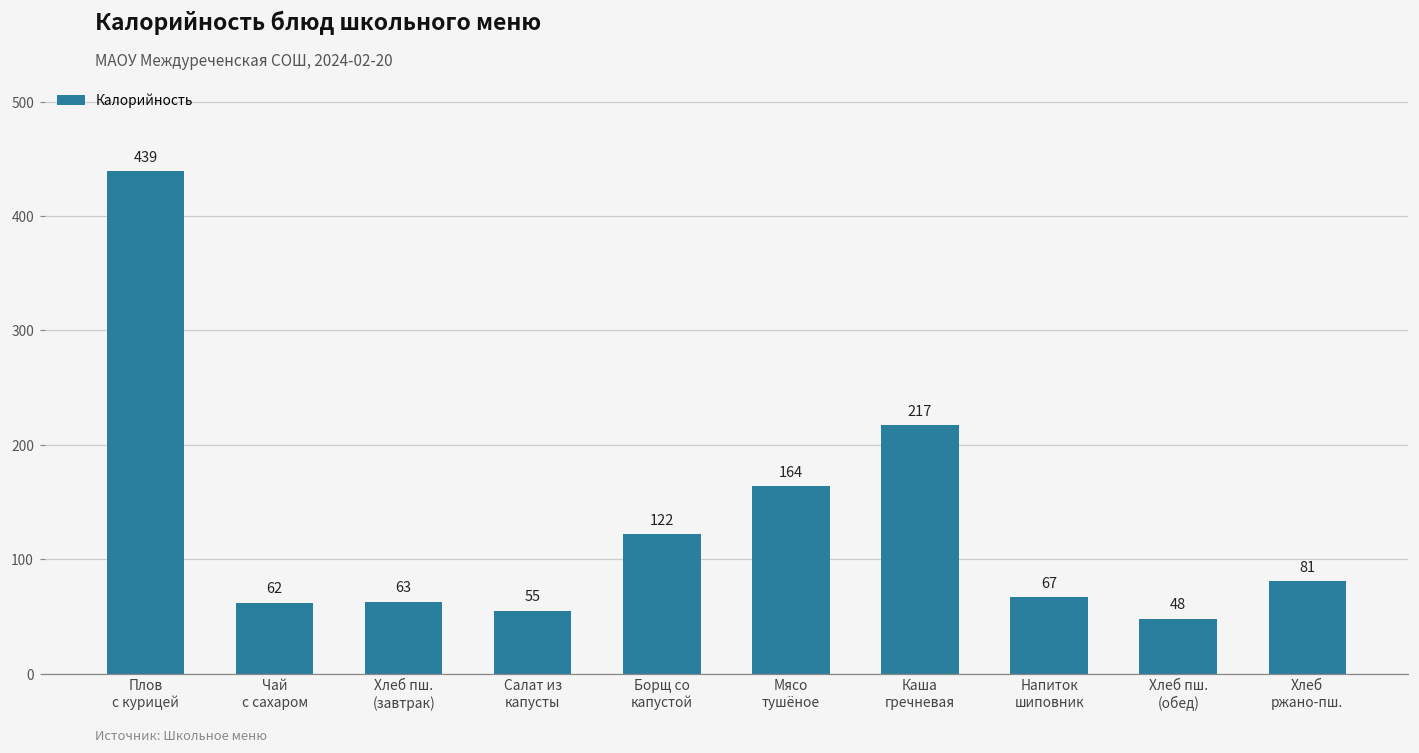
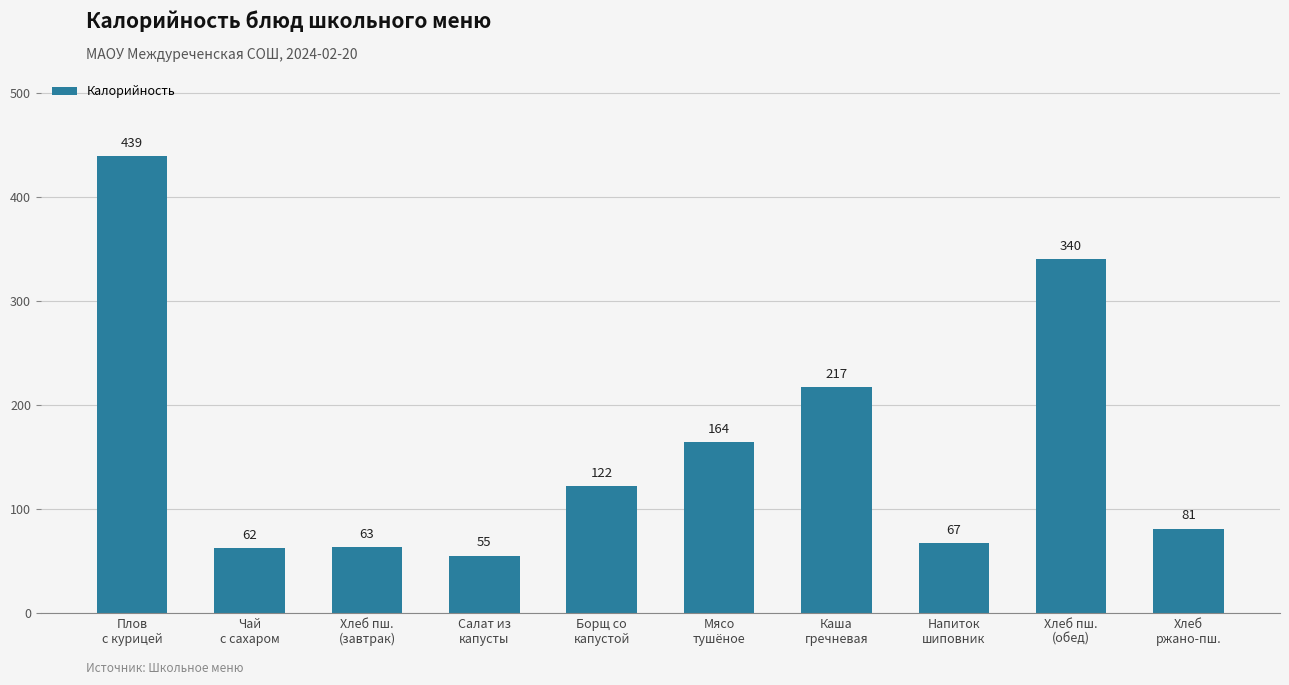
  {
    "Плов с курицей": 439,
    "Чай с сахаром": 62,
    "Хлеб пш. (завтрак)": 63,
    "Салат из капусты": 55,
    "Борщ со капустой": 122,
    "Мясо тушёное": 164,
    "Каша гречневая": 217,
    "Напиток шиповник": 67,
-   "Хлеб пш. (обед)": 48,
+   "Хлеб пш. (обед)": 340,
    "Хлеб ржано-пш.": 81
  }
